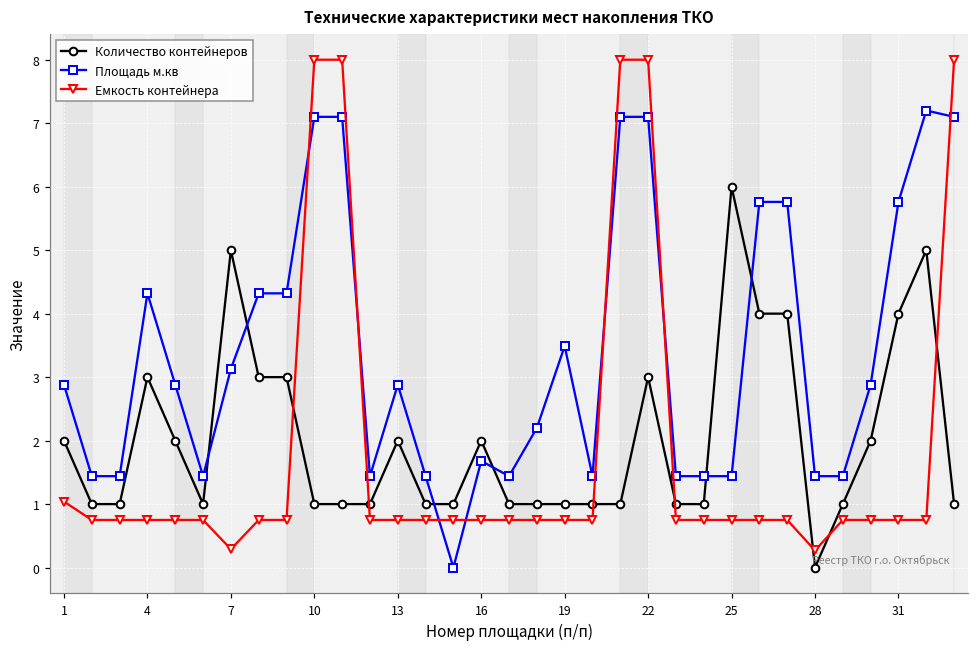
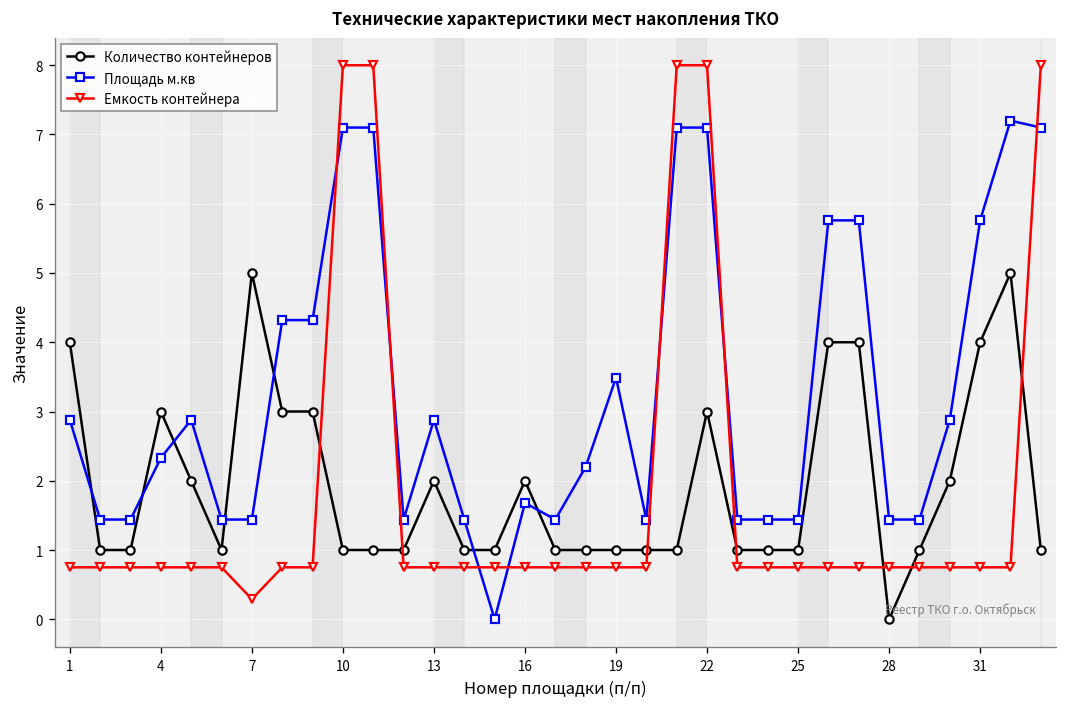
  {
    "Количество контейнеров": {
-     "1": 2,
+     "1": 4,
      "4": 3,
      "7": 5,
      "10": 1,
      "13": 2,
      "16": 2,
      "19": 1,
      "22": 3,
-     "25": 6,
+     "25": 1,
      "28": 0,
      "31": 4
    },
    "Площадь м.кв": {
      "1": 2.9,
-     "4": 4.3,
-     "7": 3.1,
+     "4": 2.3,
+     "7": 1.4,
      "10": 7.1,
      "13": 2.9,
      "16": 1.7,
      "19": 3.5,
      "22": 7.1,
      "25": 1.4,
      "28": 1.4,
      "31": 5.8
    },
    "Емкость контейнера": {
-     "1": 1.0,
+     "1": 0.8,
      "4": 0.8,
      "7": 0.3,
      "10": 8.0,
      "13": 0.8,
      "16": 0.8,
      "19": 0.8,
      "22": 8.0,
      "25": 0.8,
-     "28": 0.3,
+     "28": 0.8,
      "31": 0.8
    }
  }
